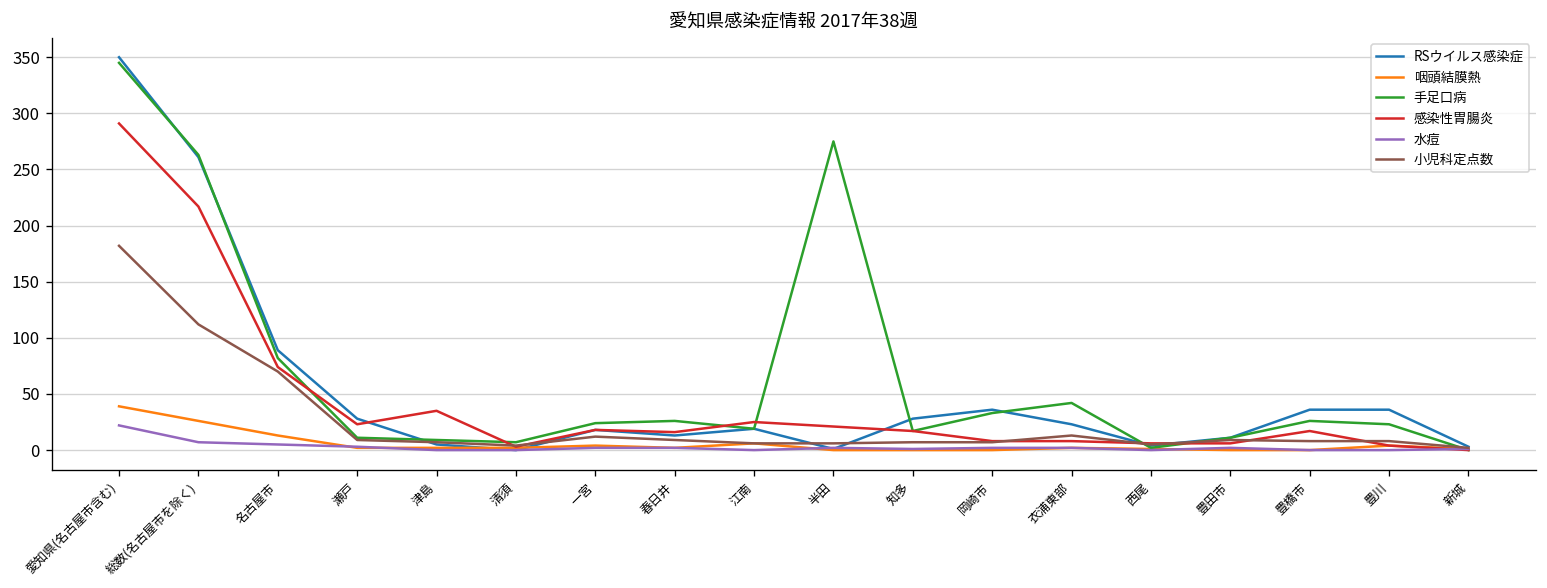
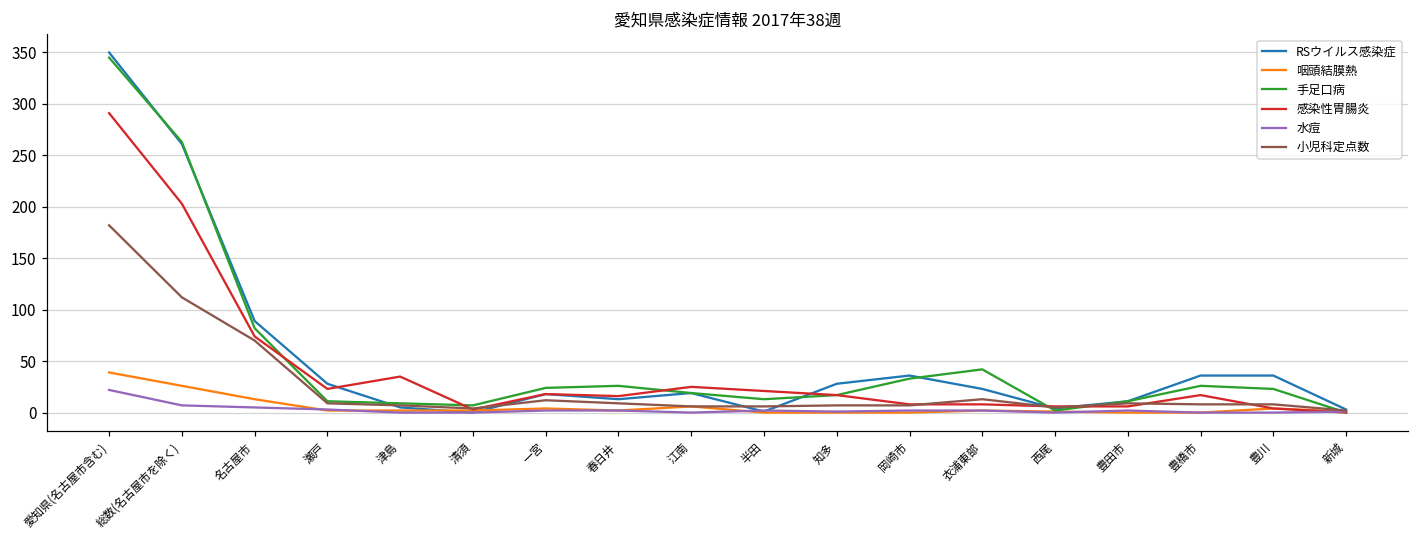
  {
    "RSウイルス感染症": {
      "愛知県(名古屋市含む)": 350,
      "名古屋市": 90,
      "瀬戸": 30,
      "春日井": 10,
      "知多": 30,
      "岡崎市": 40,
      "衣浦東部": 20,
      "豊橋市": 40,
      "豊川": 40
    },
    "咽頭結膜熱": {
      "愛知県(名古屋市含む)": 40,
      "総数(名古屋市を除く)": 30,
      "名古屋市": 10
    },
    "手足口病": {
      "愛知県(名古屋市含む)": 350,
      "名古屋市": 80,
      "清須": 10,
      "一宮": 20,
      "春日井": 30,
-     "半田": 280,
+     "半田": 10,
      "岡崎市": 30,
      "衣浦東部": 40,
      "豊橋市": 30,
      "豊川": 20
    },
    "感染性胃腸炎": {
      "愛知県(名古屋市含む)": 290,
-     "総数(名古屋市を除く)": 220,
+     "総数(名古屋市を除く)": 200,
      "名古屋市": 70,
      "瀬戸": 20,
      "津島": 40,
      "春日井": 20,
      "江南": 30,
      "半田": 20,
      "衣浦東部": 10,
      "豊田市": 10,
      "豊橋市": 20
    },
    "水痘": {
      "愛知県(名古屋市含む)": 20,
      "総数(名古屋市を除く)": 10,
      "名古屋市": 10,
      "江南": 0,
      "豊川": 0
    },
    "小児科定点数": {
      "愛知県(名古屋市含む)": 180,
      "総数(名古屋市を除く)": 110,
      "名古屋市": 70,
      "一宮": 10,
      "春日井": 10,
      "半田": 10,
      "知多": 10,
      "衣浦東部": 10,
      "豊橋市": 10,
      "豊川": 10
    }
  }
